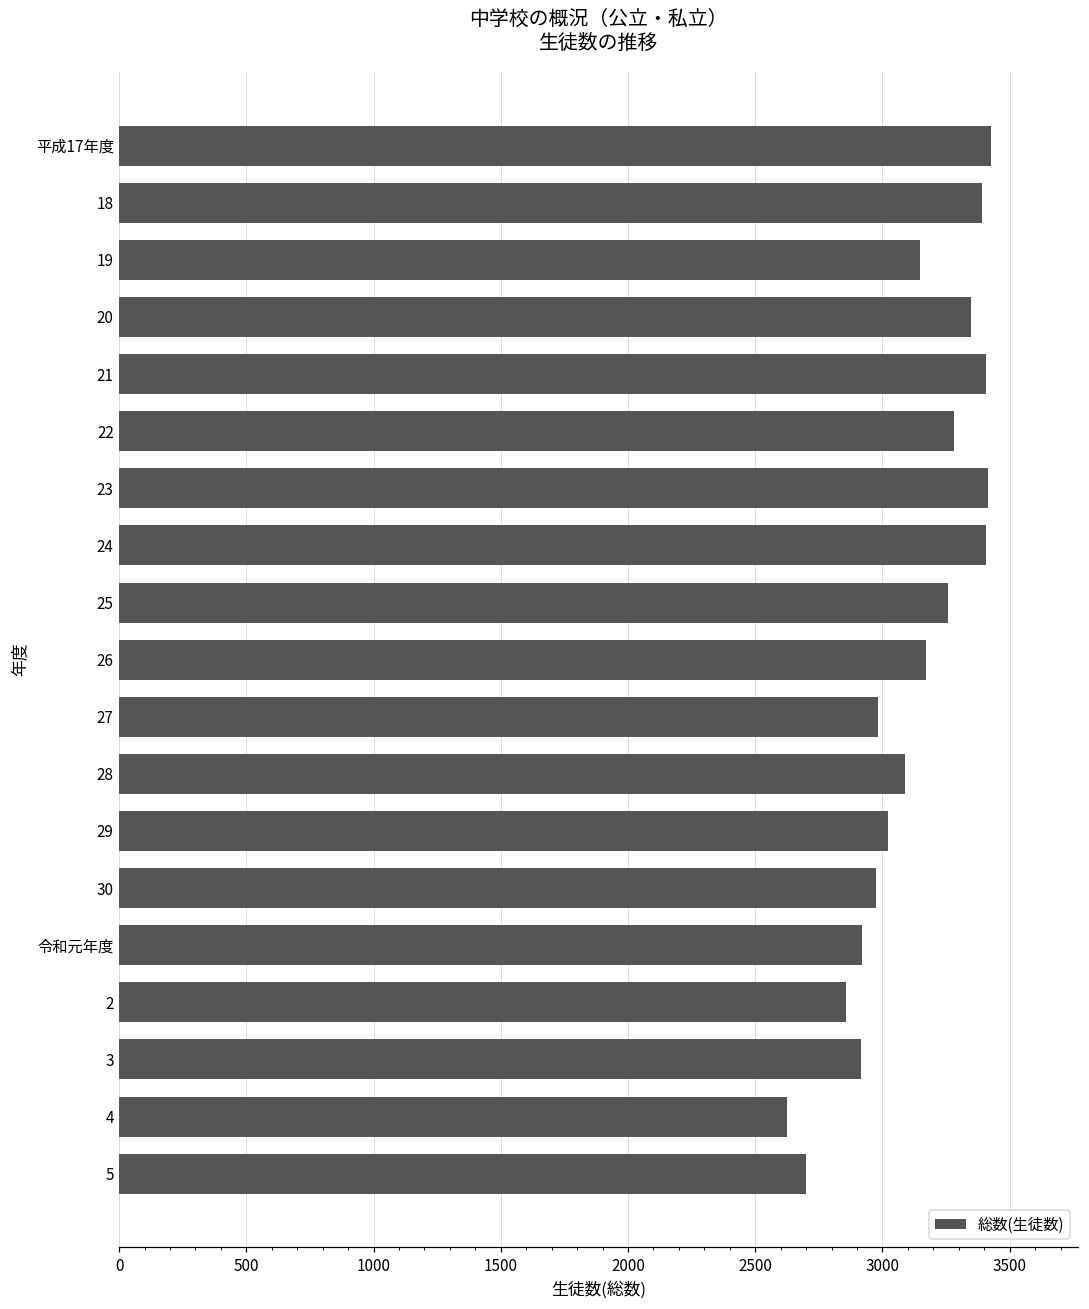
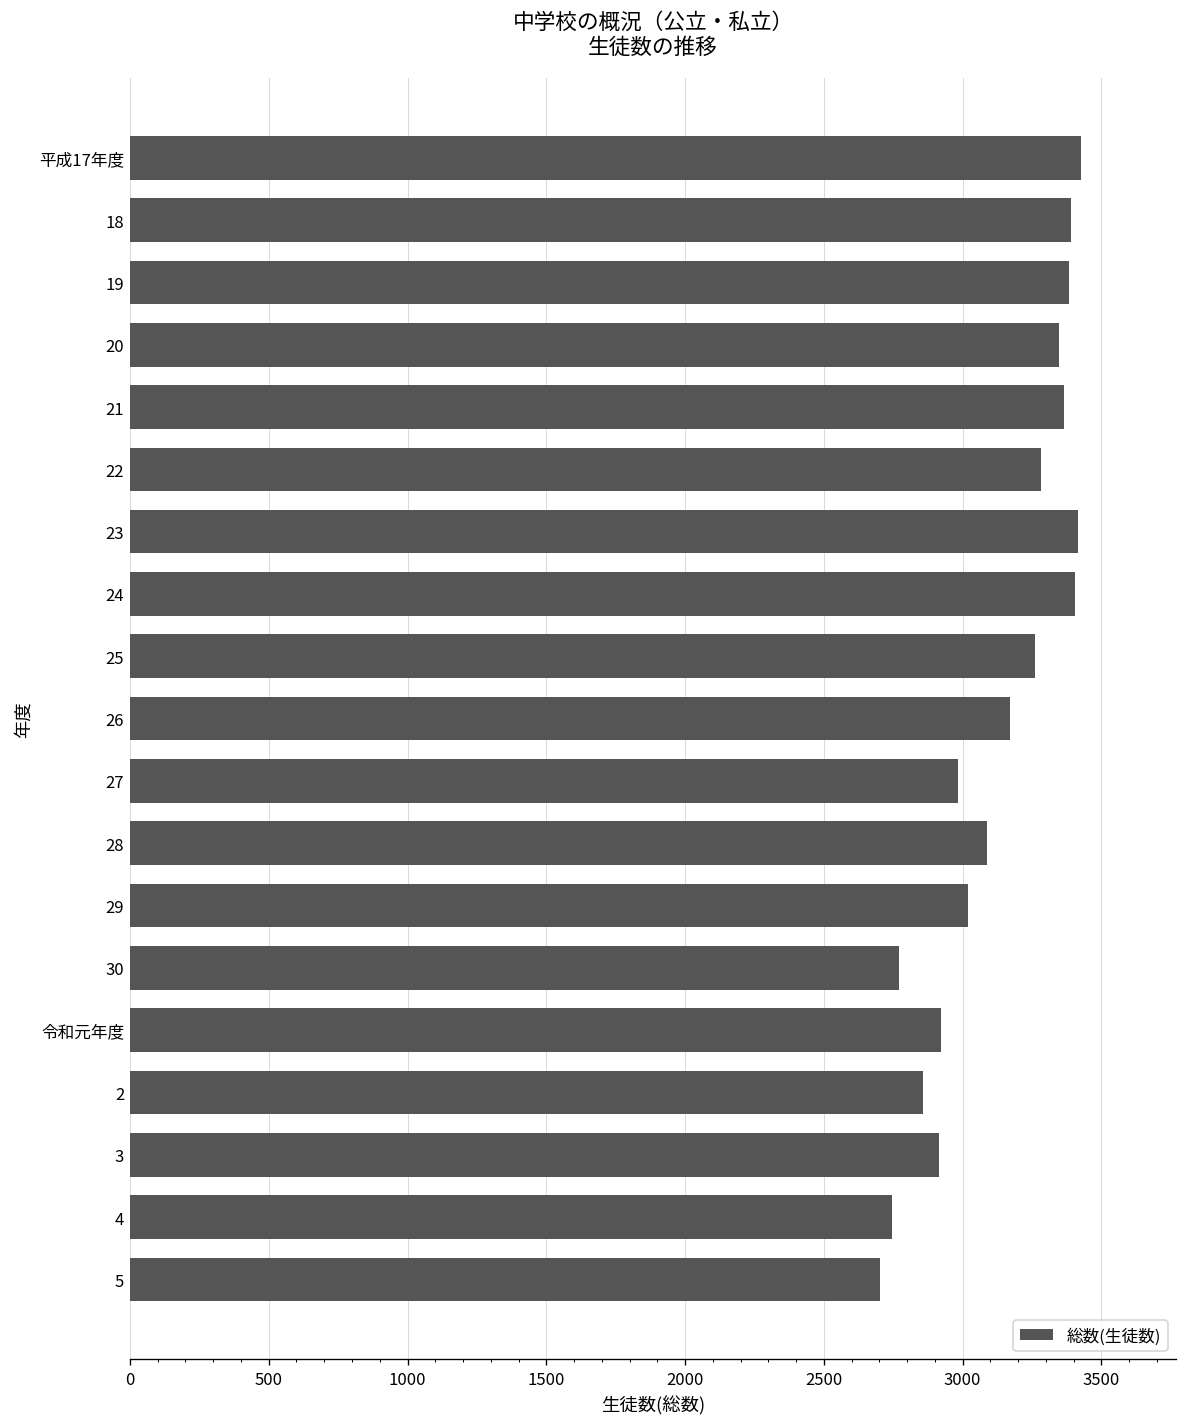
  {
    "平成17年度": 3430,
    "18": 3390,
-   "19": 3150,
+   "19": 3380,
    "20": 3350,
-   "21": 3410,
+   "21": 3370,
    "22": 3280,
    "23": 3420,
    "24": 3410,
    "25": 3260,
    "26": 3170,
    "27": 2980,
    "28": 3090,
    "29": 3020,
-   "30": 2970,
+   "30": 2770,
    "令和元年度": 2920,
    "2": 2860,
    "3": 2920,
-   "4": 2620,
+   "4": 2750,
    "5": 2700
  }
